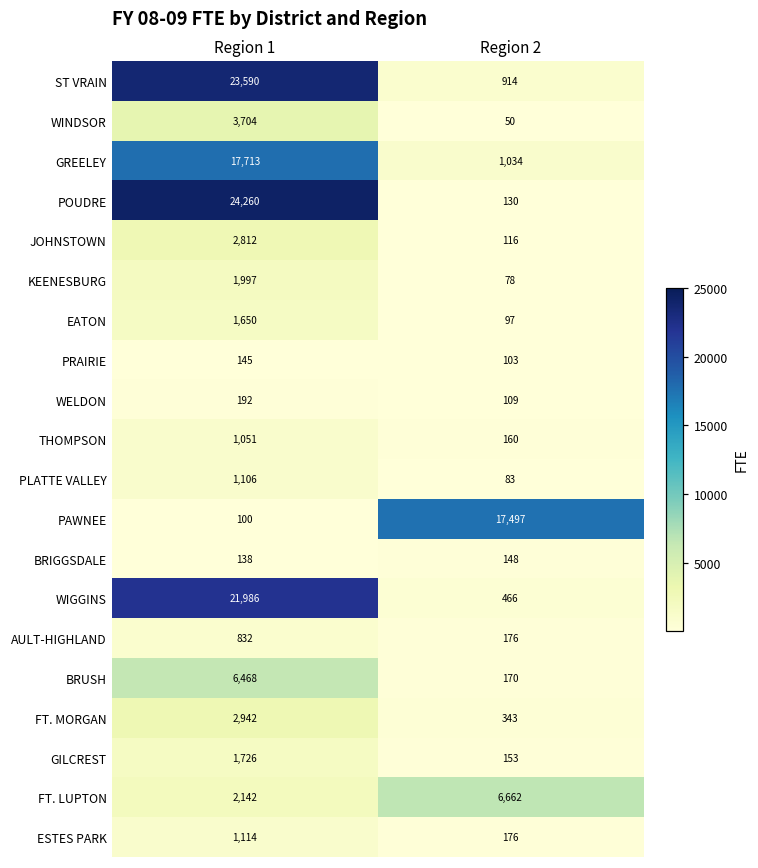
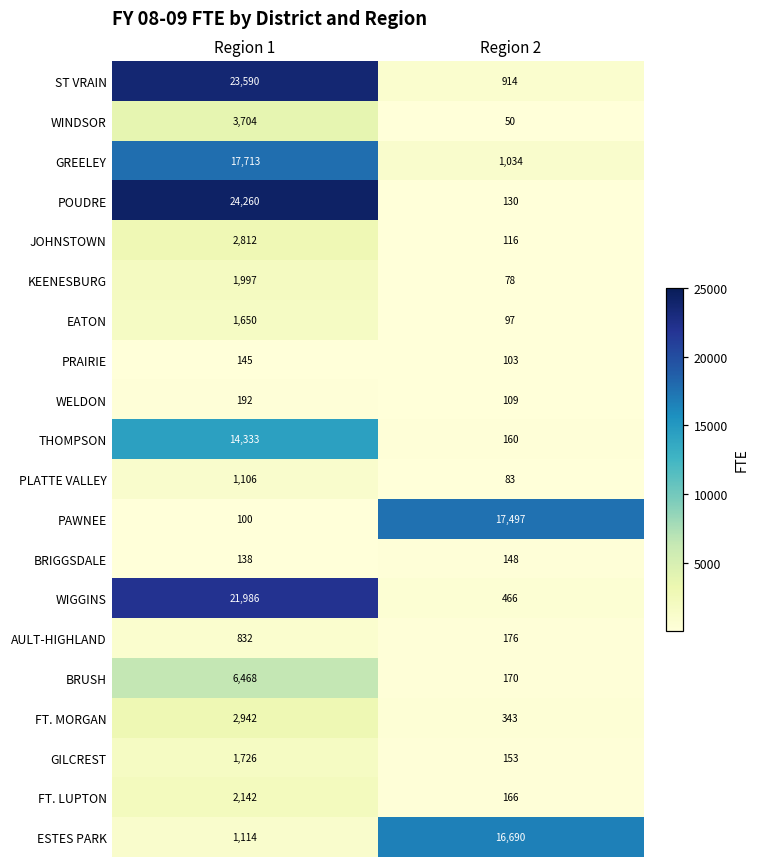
  {
    "ST VRAIN": {
      "Region 1": "23,590",
      "Region 2": "914"
    },
    "WINDSOR": {
      "Region 1": "3,704",
      "Region 2": "50"
    },
    "GREELEY": {
      "Region 1": "17,713",
      "Region 2": "1,034"
    },
    "POUDRE": {
      "Region 1": "24,260",
      "Region 2": "130"
    },
    "JOHNSTOWN": {
      "Region 1": "2,812",
      "Region 2": "116"
    },
    "KEENESBURG": {
      "Region 1": "1,997",
      "Region 2": "78"
    },
    "EATON": {
      "Region 1": "1,650",
      "Region 2": "97"
    },
    "PRAIRIE": {
      "Region 1": "145",
      "Region 2": "103"
    },
    "WELDON": {
      "Region 1": "192",
      "Region 2": "109"
    },
    "THOMPSON": {
-     "Region 1": "1,051",
+     "Region 1": "14,333",
      "Region 2": "160"
    },
    "PLATTE VALLEY": {
      "Region 1": "1,106",
      "Region 2": "83"
    },
    "PAWNEE": {
      "Region 1": "100",
      "Region 2": "17,497"
    },
    "BRIGGSDALE": {
      "Region 1": "138",
      "Region 2": "148"
    },
    "WIGGINS": {
      "Region 1": "21,986",
      "Region 2": "466"
    },
    "AULT-HIGHLAND": {
      "Region 1": "832",
      "Region 2": "176"
    },
    "BRUSH": {
      "Region 1": "6,468",
      "Region 2": "170"
    },
    "FT. MORGAN": {
      "Region 1": "2,942",
      "Region 2": "343"
    },
    "GILCREST": {
      "Region 1": "1,726",
      "Region 2": "153"
    },
    "FT. LUPTON": {
      "Region 1": "2,142",
-     "Region 2": "6,662"
+     "Region 2": "166"
    },
    "ESTES PARK": {
      "Region 1": "1,114",
-     "Region 2": "176"
+     "Region 2": "16,690"
    }
  }
